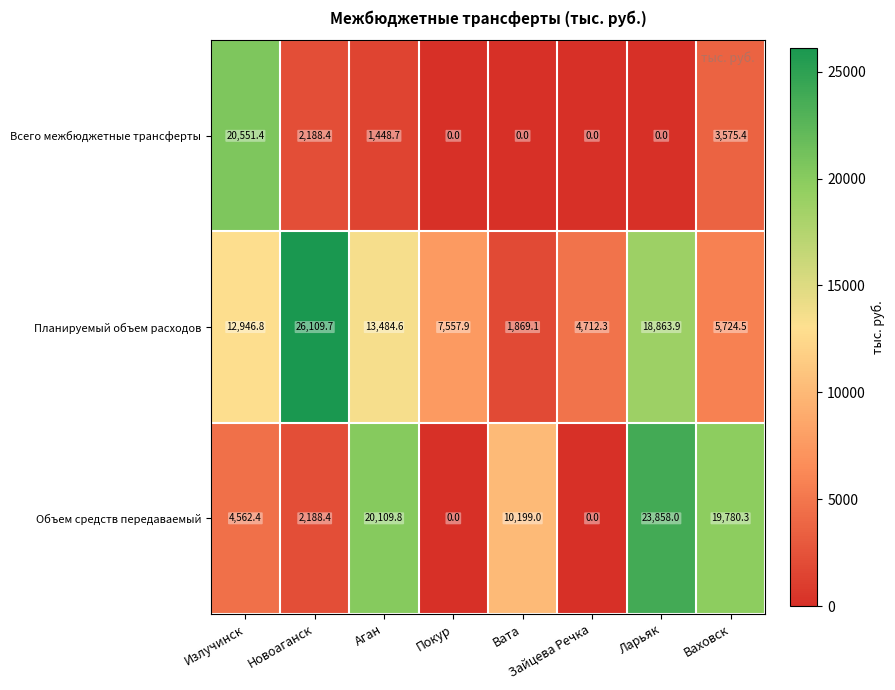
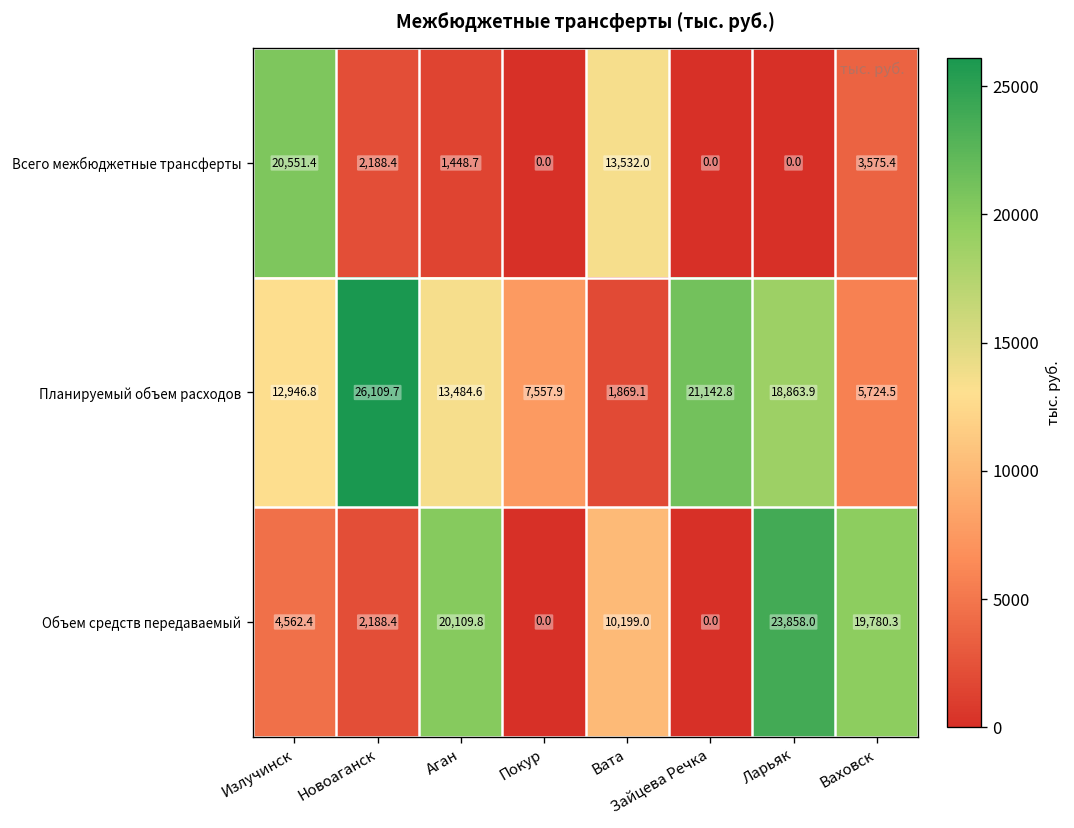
  {
    "Всего межбюджетные трансферты": {
-     "Вата": "0.0"
+     "Вата": "13,532.0"
    },
    "Планируемый объем расходов": {
-     "Зайцева Речка": "4,712.3"
+     "Зайцева Речка": "21,142.8"
    }
  }
